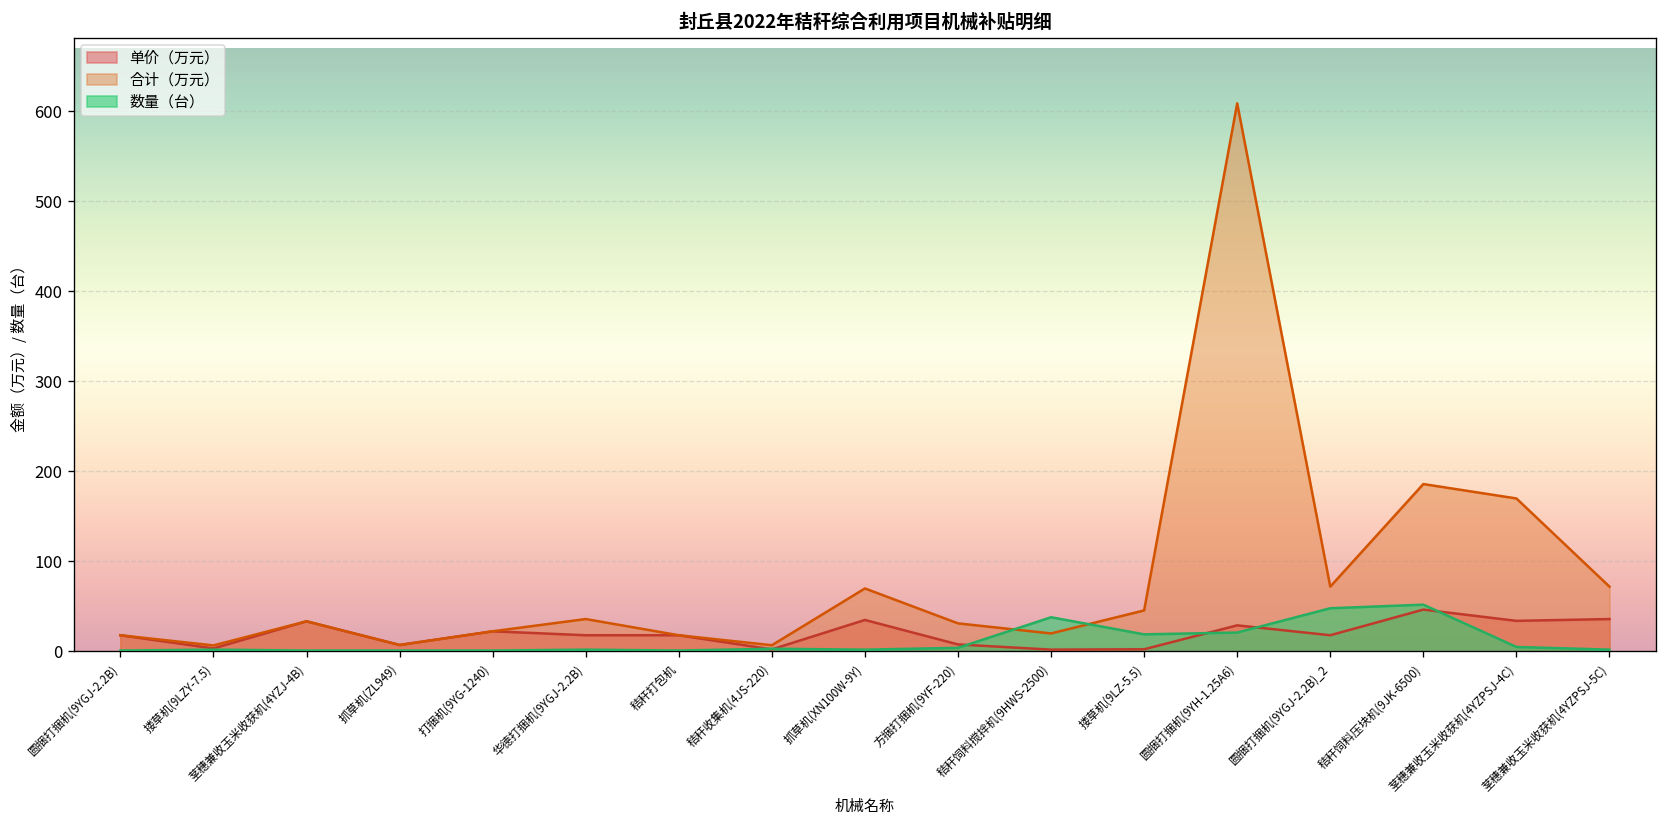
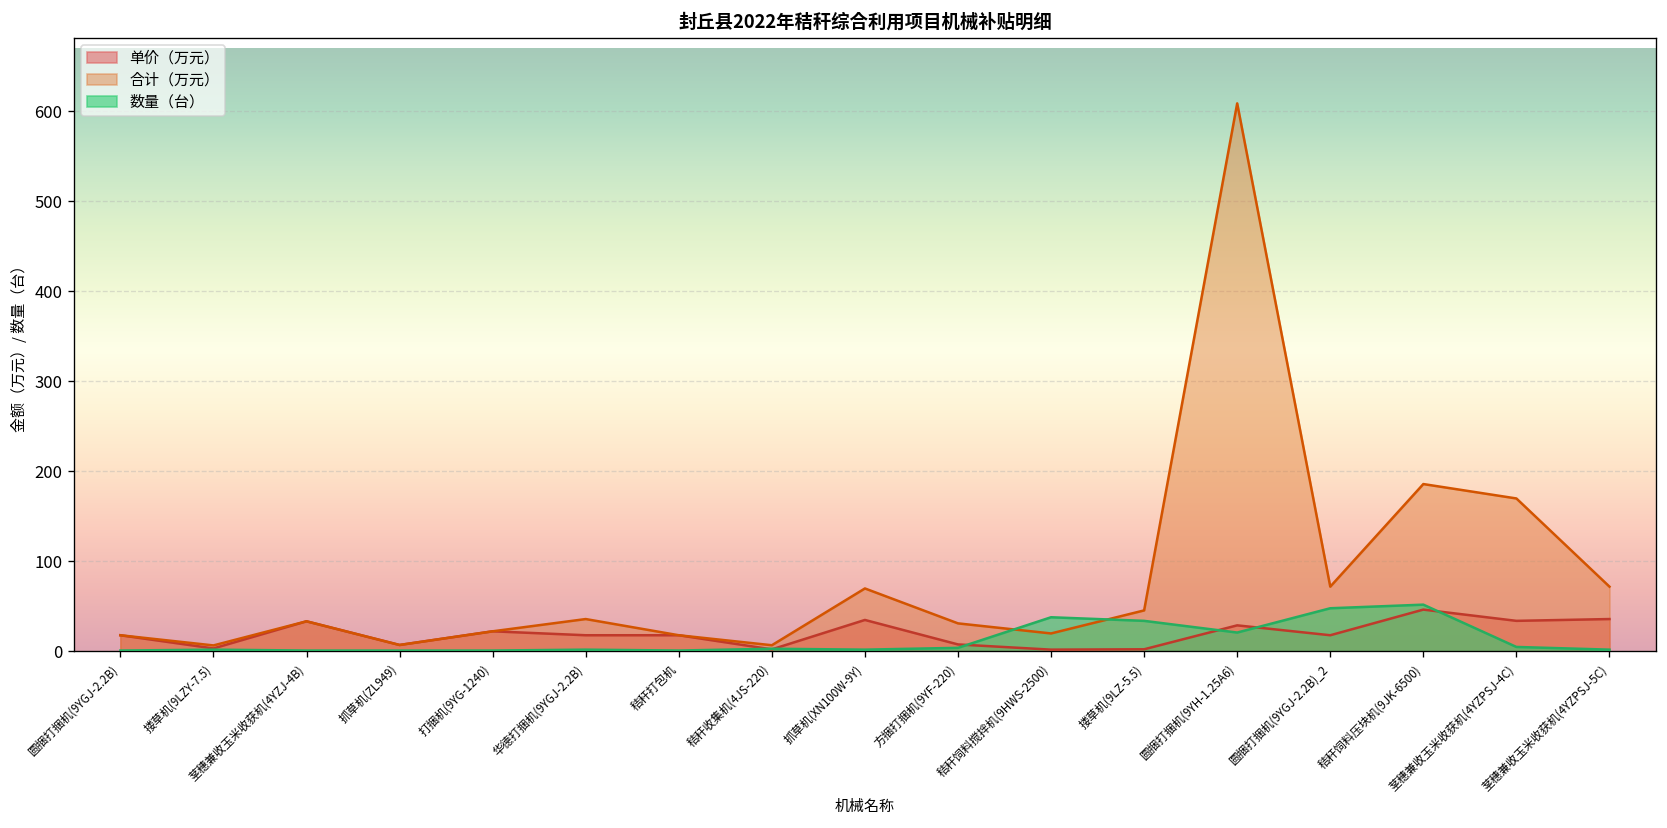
  {
    "数量（台）": {
      "圆捆打捆机(9YGJ-2.2B)": 0,
      "茎穗兼收玉米收获机(4YZJ-4B)": 0,
      "抓草机(ZL949)": 0,
      "打捆机(9YG-1240)": 0,
      "华德打捆机(9YGJ-2.2B)": 0,
      "秸秆打包机": 0,
      "抓草机(XN100W-9Y)": 0,
      "方捆打捆机(9YF-220)": 0,
      "秸秆饲料搅拌机(9HWS-2500)": 40,
-     "搂草机(9LZ-5.5)": 20,
+     "搂草机(9LZ-5.5)": 30,
      "圆捆打捆机(9YH-1.25A6)": 20,
      "圆捆打捆机(9YGJ-2.2B)_2": 50,
      "秸秆饲料压块机(9JK-6500)": 50,
      "茎穗兼收玉米收获机(4YZPSJ-4C)": 10,
      "茎穗兼收玉米收获机(4YZPSJ-5C)": 0
    }
  }
